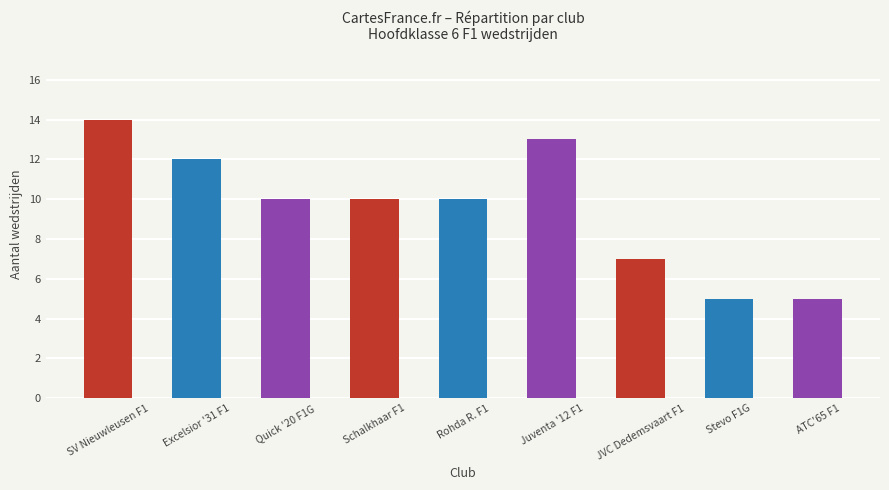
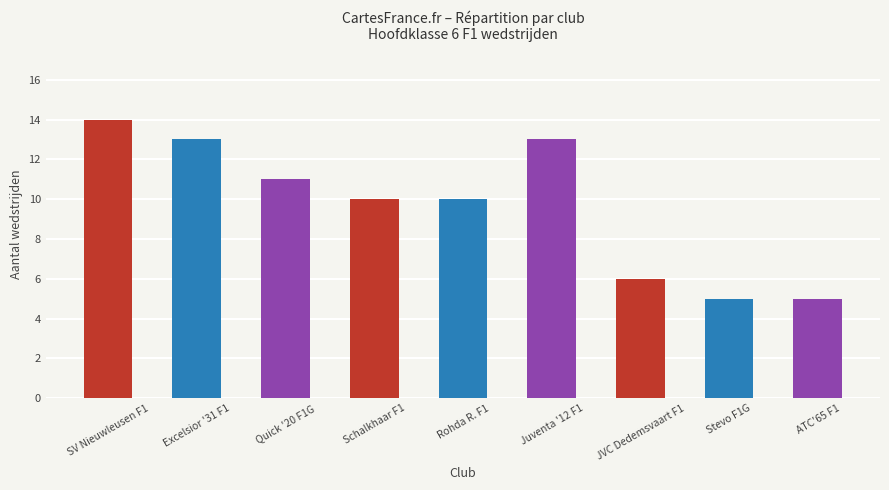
  {
    "SV Nieuwleusen F1": 14,
-   "Excelsior '31 F1": 12,
-   "Quick '20 F1G": 10,
+   "Excelsior '31 F1": 13,
+   "Quick '20 F1G": 11,
    "Schalkhaar F1": 10,
    "Rohda R. F1": 10,
    "Juventa '12 F1": 13,
-   "JVC Dedemsvaart F1": 7,
+   "JVC Dedemsvaart F1": 6,
    "Stevo F1G": 5,
    "ATC'65 F1": 5
  }
